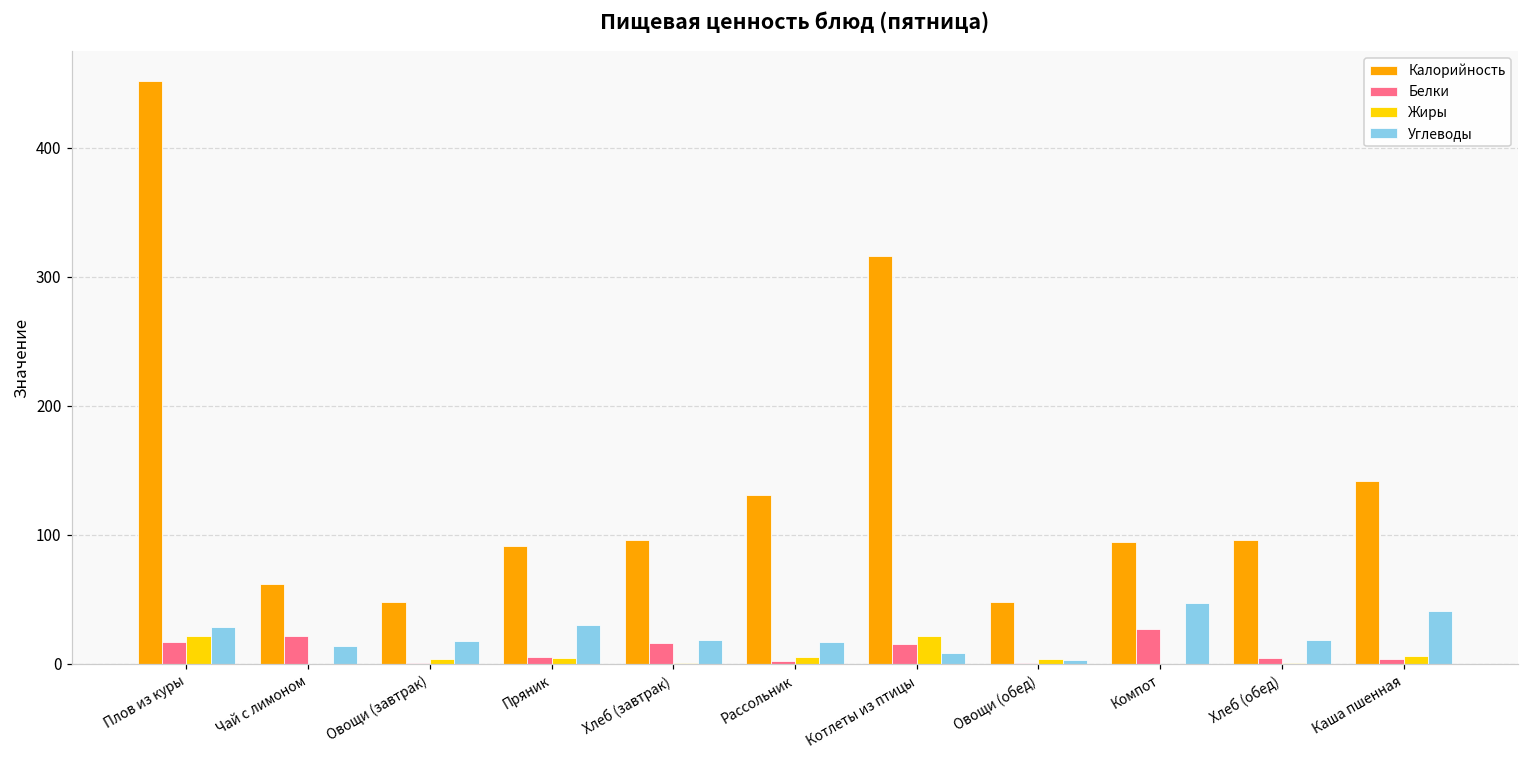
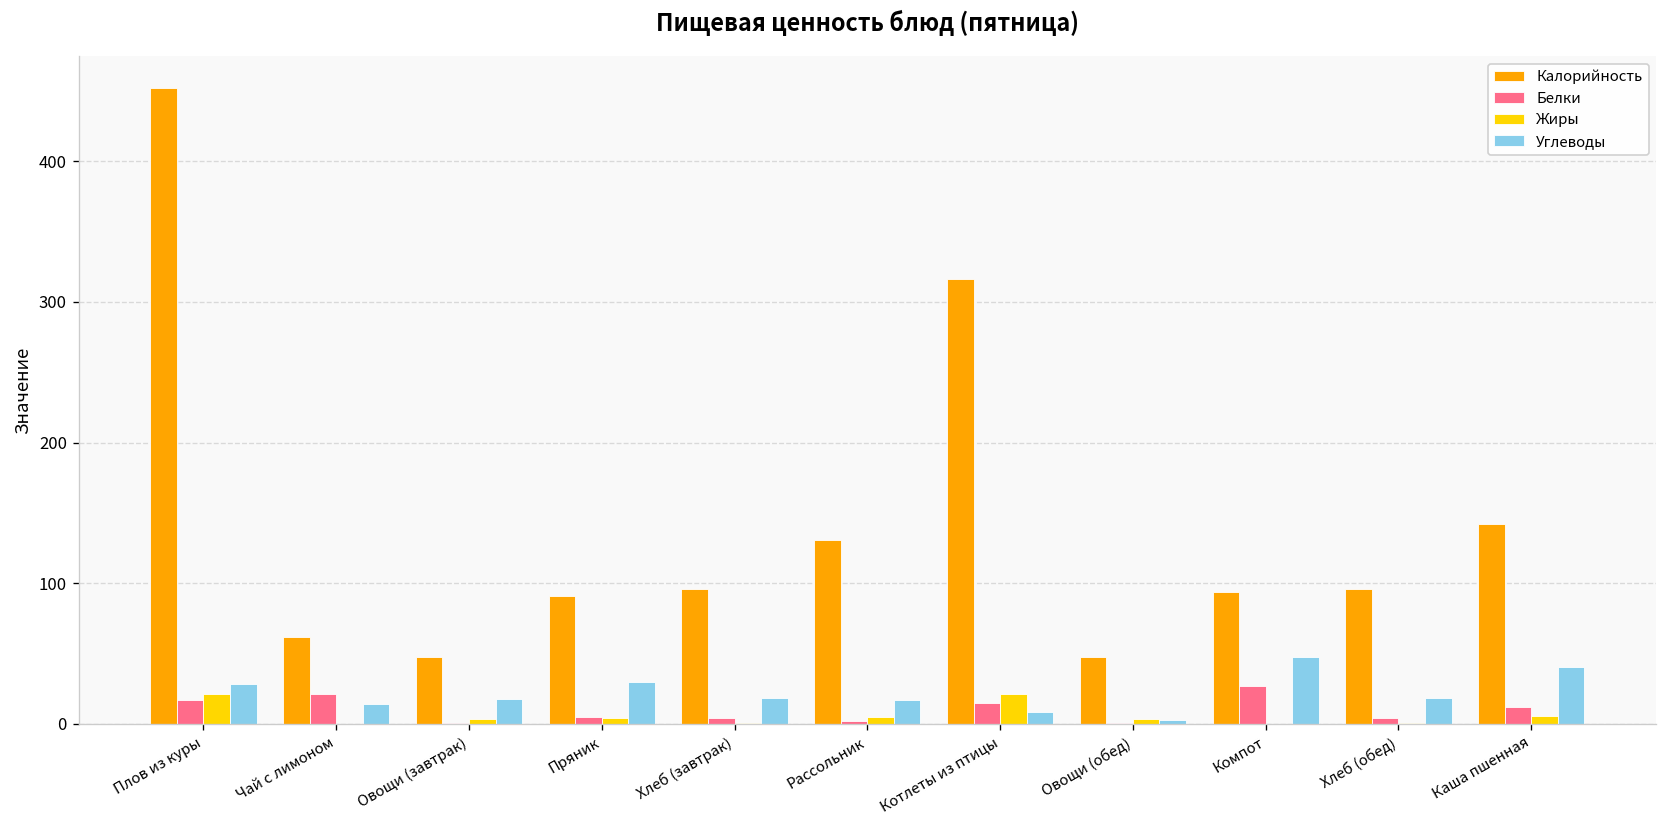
  {
    "Белки": {
      "Плов из куры": 17,
      "Чай с лимоном": 21,
      "Пряник": 5,
-     "Хлеб (завтрак)": 16,
+     "Хлеб (завтрак)": 4,
      "Котлеты из птицы": 15,
      "Компот": 27,
      "Хлеб (обед)": 4,
-     "Каша пшенная": 4
+     "Каша пшенная": 12
    },
    "Углеводы": {
      "Плов из куры": 28,
      "Чай с лимоном": 14,
      "Овощи (завтрак)": 18,
      "Пряник": 30,
      "Хлеб (завтрак)": 19,
      "Рассольник": 17,
      "Котлеты из птицы": 8,
      "Овощи (обед)": 3,
      "Компот": 47,
      "Хлеб (обед)": 19,
      "Каша пшенная": 41
    }
  }
